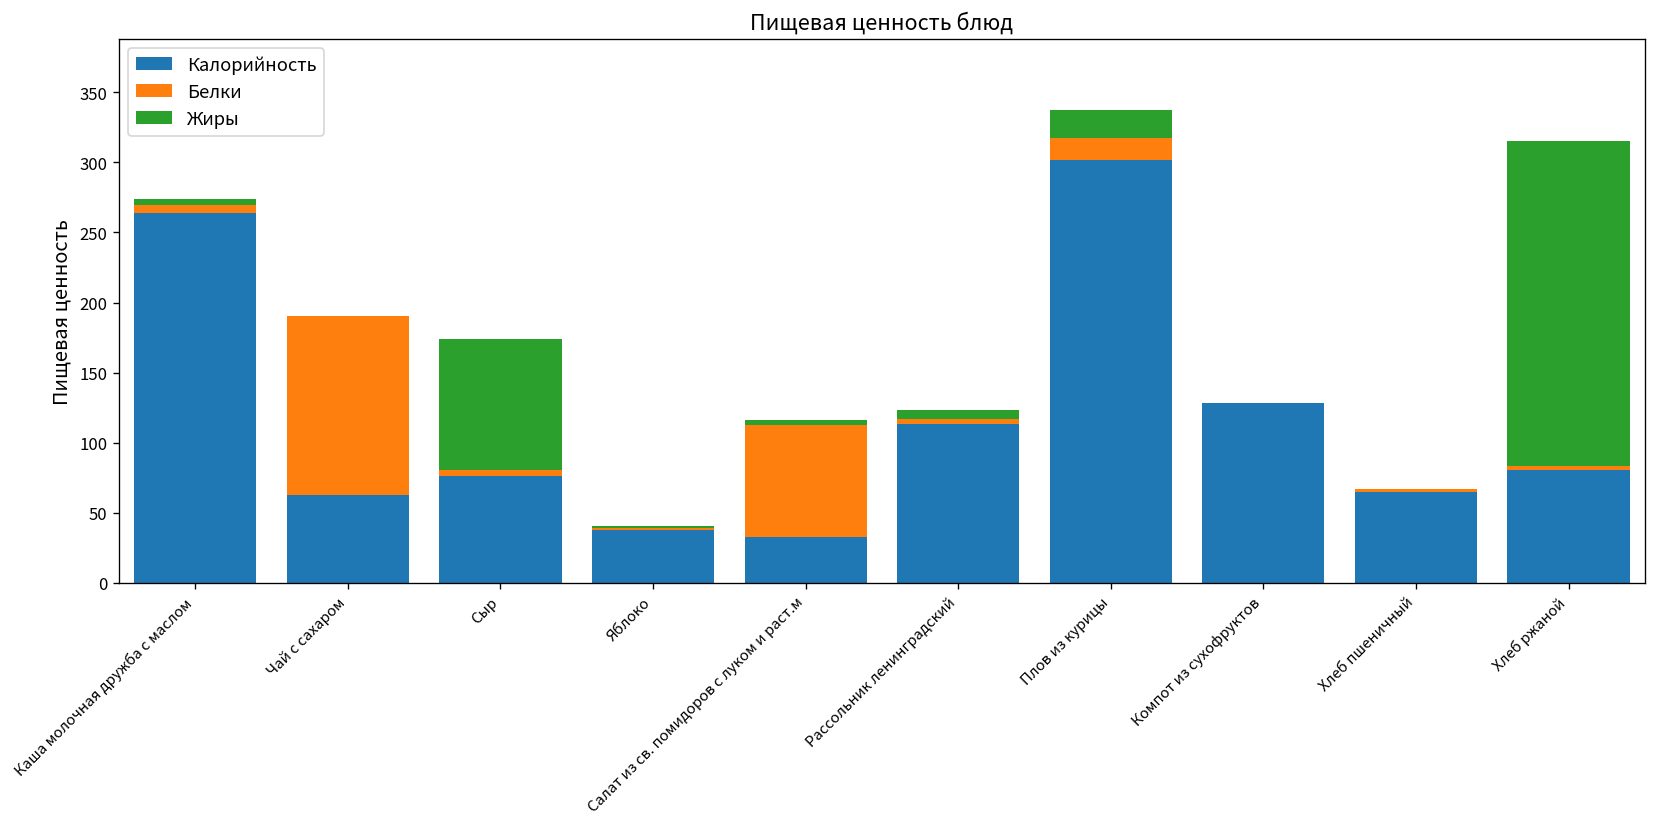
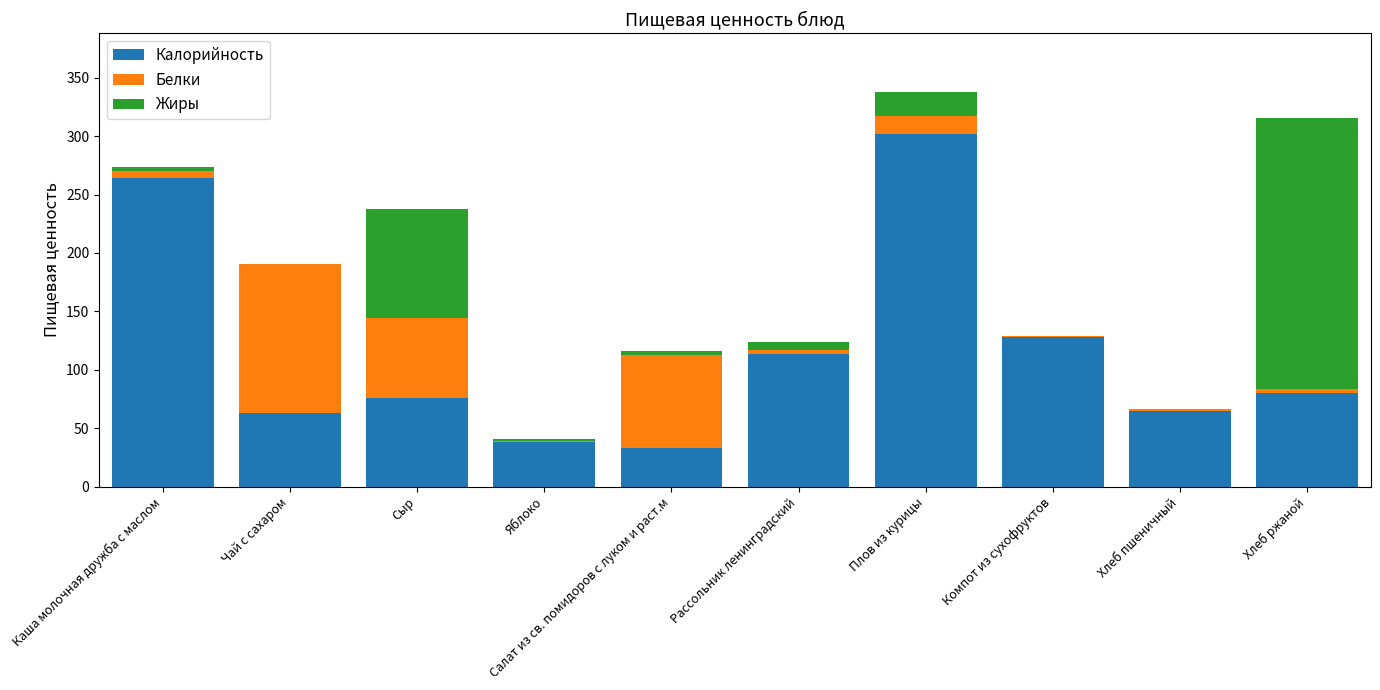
  {
    "Калорийность": {
      "Каша молочная дружба с маслом": 264,
      "Чай с сахаром": 63,
      "Сыр": 76,
      "Яблоко": 38,
      "Салат из св. помидоров с луком и раст.м": 33,
      "Рассольник ленинградский": 113,
      "Плов из курицы": 302,
      "Компот из сухофруктов": 128,
      "Хлеб пшеничный": 65,
      "Хлеб ржаной": 80
    },
    "Белки": {
      "Каша молочная дружба с маслом": 6,
      "Чай с сахаром": 128,
-     "Сыр": 5,
+     "Сыр": 68,
      "Салат из св. помидоров с луком и раст.м": 80,
      "Рассольник ленинградский": 3,
      "Плов из курицы": 16,
      "Хлеб ржаной": 3
    },
    "Жиры": {
      "Каша молочная дружба с маслом": 4,
      "Чай с сахаром": 0,
      "Сыр": 93,
      "Салат из св. помидоров с луком и раст.м": 4,
      "Рассольник ленинградский": 7,
      "Плов из курицы": 20,
      "Компот из сухофруктов": 0,
      "Хлеб пшеничный": 0,
      "Хлеб ржаной": 232
    }
  }
